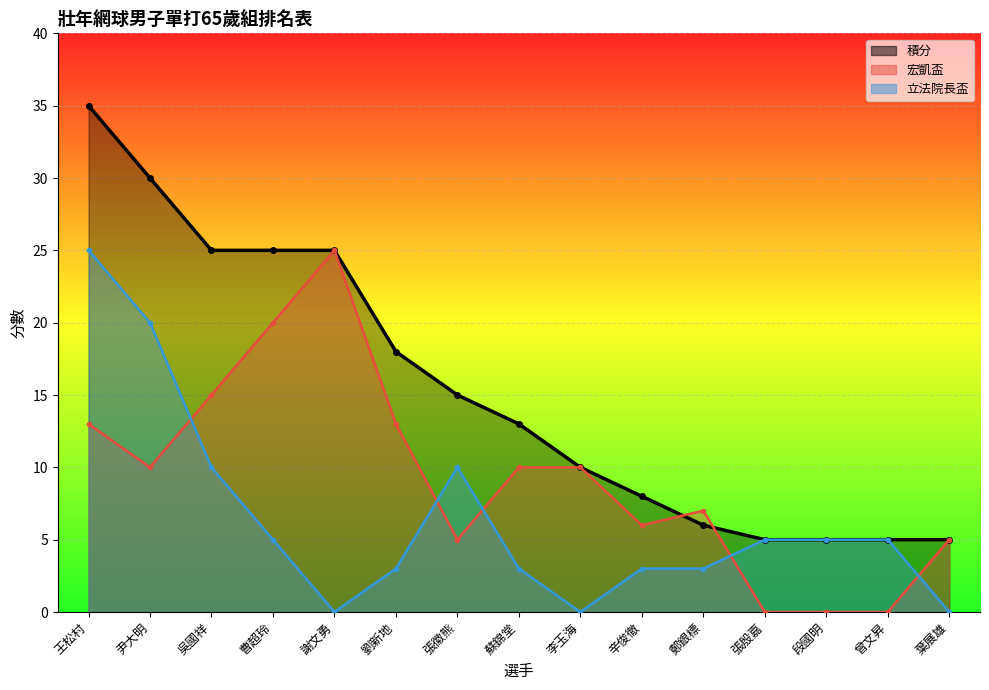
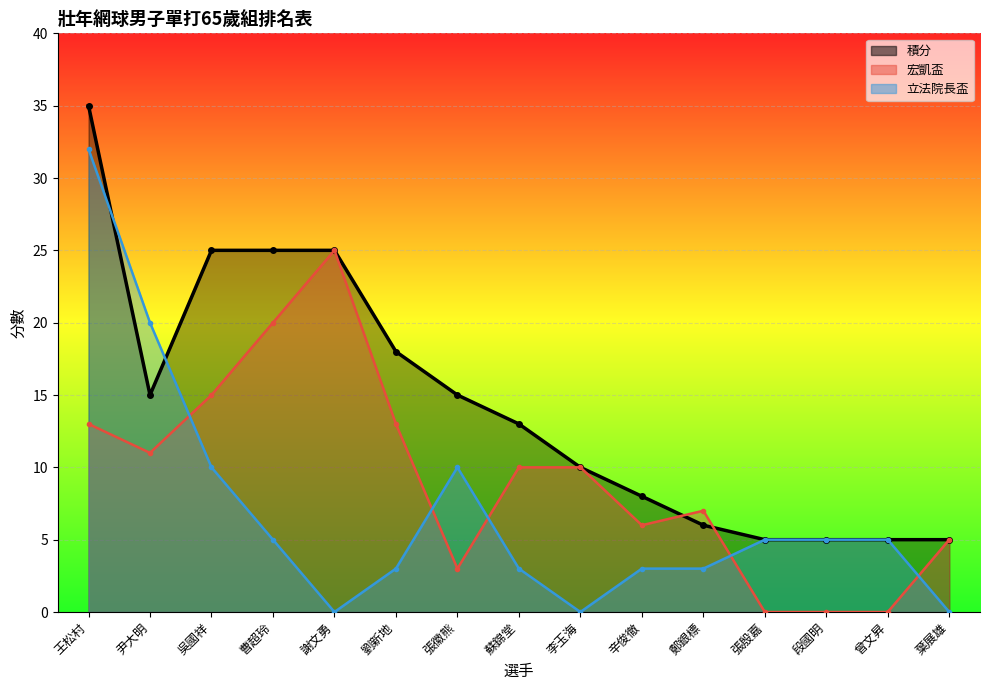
  {
    "積分": {
      "王松村": 35,
-     "尹大明": 30,
+     "尹大明": 15,
      "吳國祥": 25,
      "曹超玲": 25,
      "劉新地": 18,
      "張徽熊": 15,
      "蘇錦堂": 13,
      "辛俊徹": 8,
      "鄭銀標": 6
    },
    "宏凱盃": {
      "王松村": 13,
-     "尹大明": 10,
+     "尹大明": 11,
      "吳國祥": 15,
      "曹超玲": 20,
      "劉新地": 13,
-     "張徽熊": 5,
+     "張徽熊": 3,
      "蘇錦堂": 10,
      "辛俊徹": 6,
      "鄭銀標": 7,
      "張殷嘉": 0,
      "段國明": 0,
      "曾文昇": 0
    },
    "立法院長盃": {
-     "王松村": 25,
+     "王松村": 32,
      "尹大明": 20,
      "吳國祥": 10,
      "曹超玲": 5,
      "謝文勇": 0,
      "劉新地": 3,
      "張徽熊": 10,
      "蘇錦堂": 3,
      "李玉海": 0,
      "辛俊徹": 3,
      "鄭銀標": 3,
      "葉展雄": 0
    }
  }
